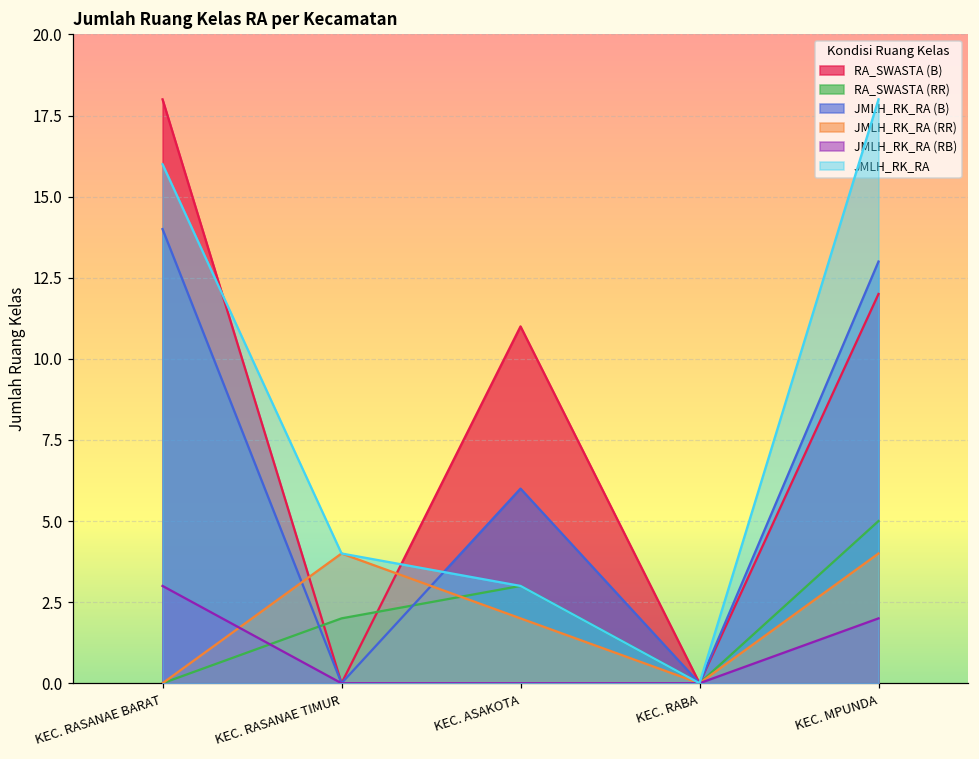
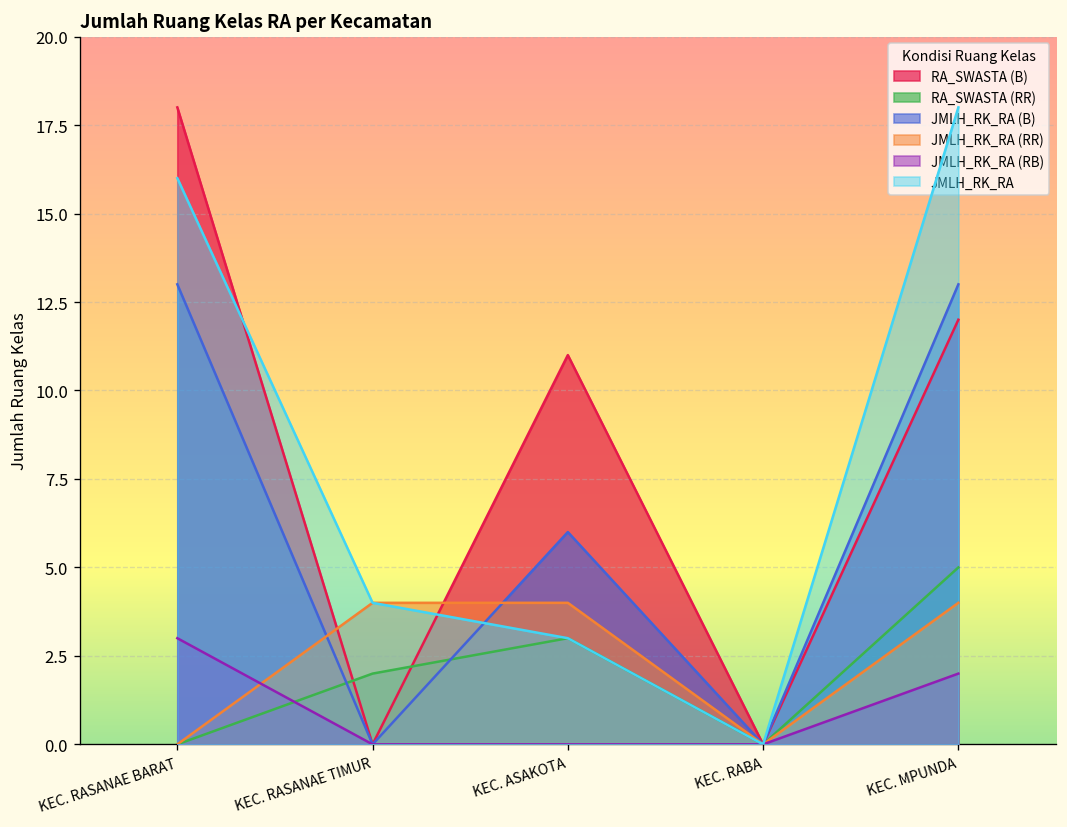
  {
    "RA_SWASTA (B)": {
      "KEC. RASANAE BARAT": 18,
      "KEC. ASAKOTA": 11,
      "KEC. MPUNDA": 12
    },
    "RA_SWASTA (RR)": {
      "KEC. RASANAE TIMUR": 2,
      "KEC. MPUNDA": 5
    },
    "JMLH_RK_RA (B)": {
-     "KEC. RASANAE BARAT": 14,
+     "KEC. RASANAE BARAT": 13,
      "KEC. ASAKOTA": 6,
      "KEC. MPUNDA": 13
    },
    "JMLH_RK_RA (RR)": {
-     "KEC. ASAKOTA": 2,
+     "KEC. ASAKOTA": 4,
      "KEC. MPUNDA": 4
    },
    "JMLH_RK_RA (RB)": {
      "KEC. RASANAE BARAT": 3,
      "KEC. ASAKOTA": 0,
      "KEC. MPUNDA": 2
    },
    "JMLH_RK_RA": {
      "KEC. RASANAE BARAT": 16
    }
  }
